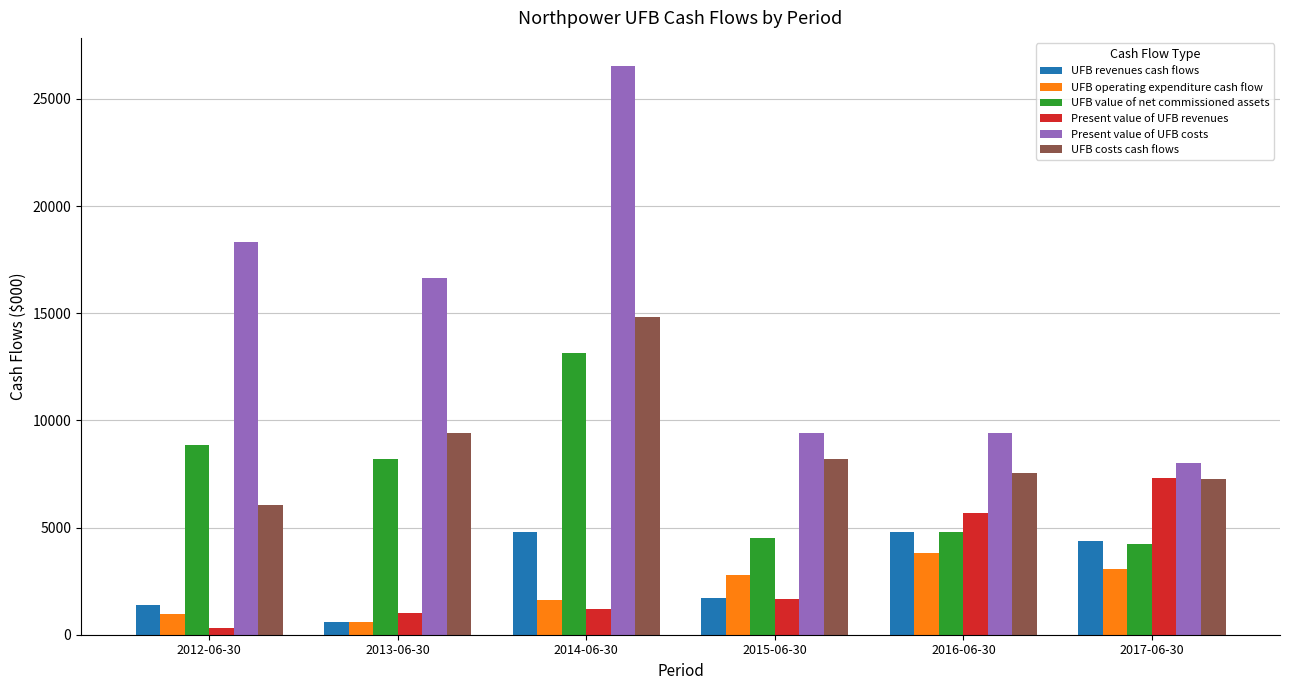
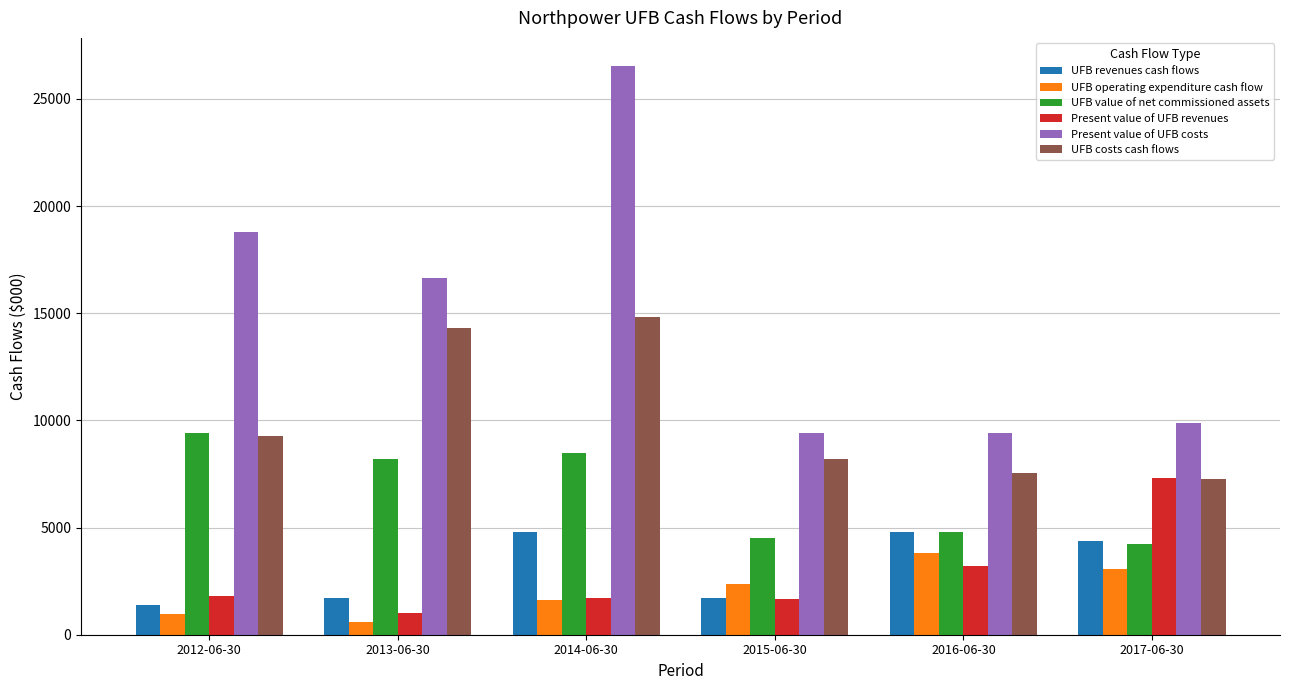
  {
    "UFB revenues cash flows": {
      "2012-06-30": 1400,
-     "2013-06-30": 600,
+     "2013-06-30": 1700,
      "2014-06-30": 4800,
      "2015-06-30": 1700,
      "2016-06-30": 4800,
      "2017-06-30": 4400
    },
    "UFB operating expenditure cash flow": {
      "2012-06-30": 1000,
      "2013-06-30": 600,
      "2014-06-30": 1600,
-     "2015-06-30": 2800,
+     "2015-06-30": 2400,
      "2016-06-30": 3800,
      "2017-06-30": 3000
    },
    "UFB value of net commissioned assets": {
-     "2012-06-30": 8800,
+     "2012-06-30": 9400,
      "2013-06-30": 8200,
-     "2014-06-30": 13200,
+     "2014-06-30": 8500,
      "2015-06-30": 4500,
      "2016-06-30": 4800,
      "2017-06-30": 4200
    },
    "Present value of UFB revenues": {
-     "2012-06-30": 300,
+     "2012-06-30": 1800,
      "2013-06-30": 1000,
-     "2014-06-30": 1200,
+     "2014-06-30": 1700,
      "2015-06-30": 1700,
-     "2016-06-30": 5700,
+     "2016-06-30": 3200,
      "2017-06-30": 7300
    },
    "Present value of UFB costs": {
-     "2012-06-30": 18300,
+     "2012-06-30": 18800,
      "2013-06-30": 16600,
      "2014-06-30": 26500,
      "2015-06-30": 9400,
      "2016-06-30": 9400,
-     "2017-06-30": 8000
+     "2017-06-30": 9900
    },
    "UFB costs cash flows": {
-     "2012-06-30": 6000,
-     "2013-06-30": 9400,
+     "2012-06-30": 9300,
+     "2013-06-30": 14300,
      "2014-06-30": 14800,
      "2015-06-30": 8200,
      "2016-06-30": 7500,
      "2017-06-30": 7300
    }
  }
